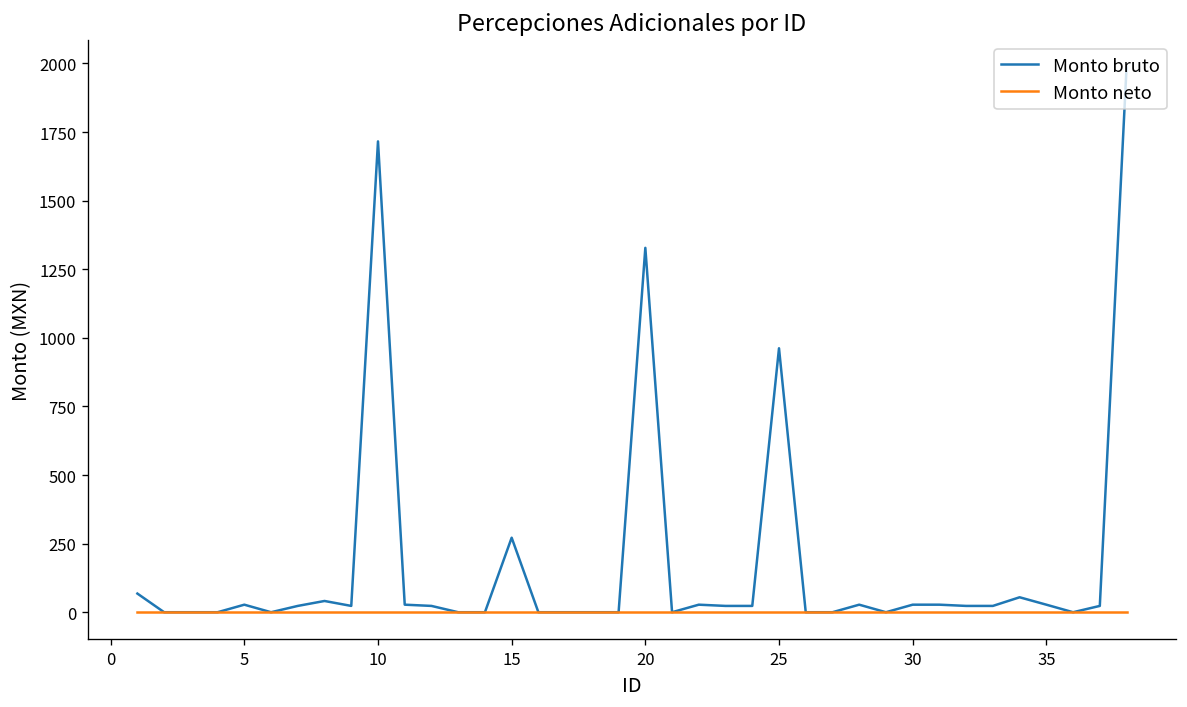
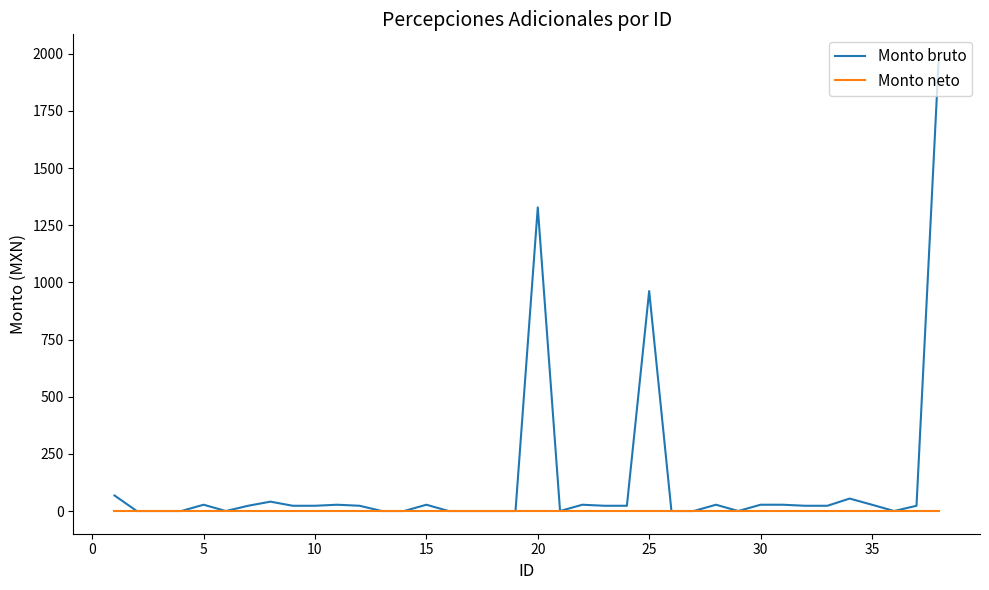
  {
    "Monto bruto": {
      "5": 30,
-     "10": 1720,
-     "15": 270,
+     "10": 20,
+     "15": 30,
      "20": 1330,
      "25": 960,
      "30": 30,
      "35": 30
    },
    "Monto neto": {
      "5": 0,
      "10": 0,
      "15": 0,
      "20": 0,
      "25": 0,
      "30": 0,
      "35": 0
    }
  }
